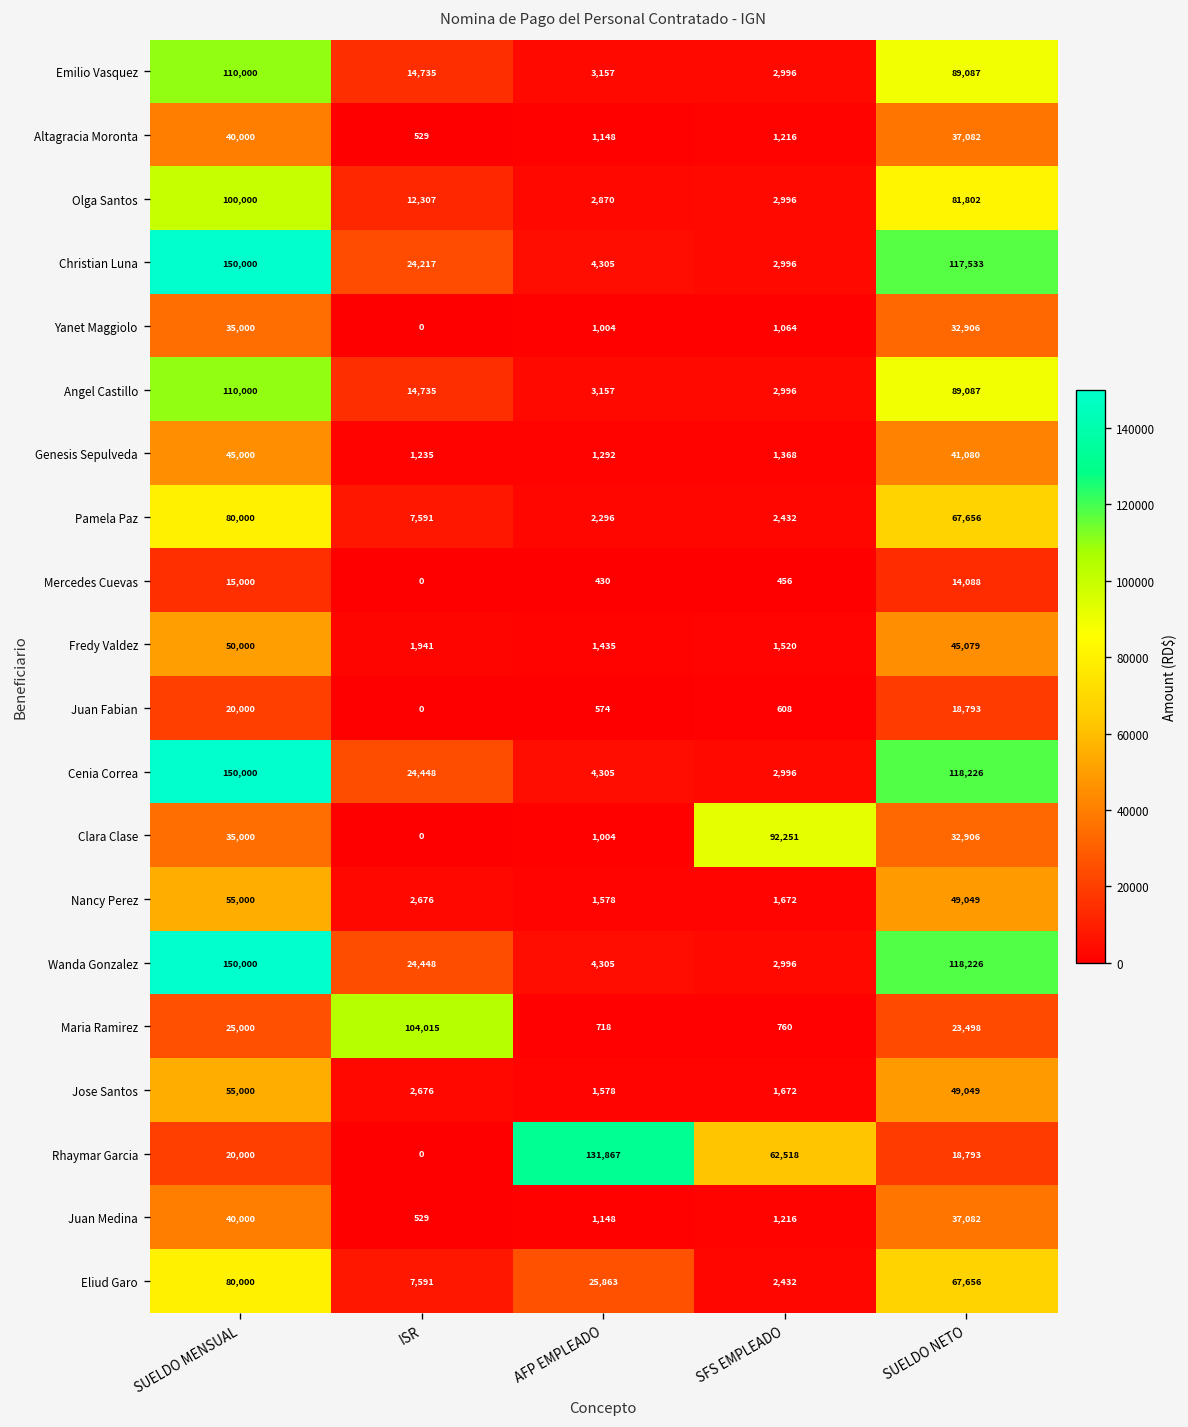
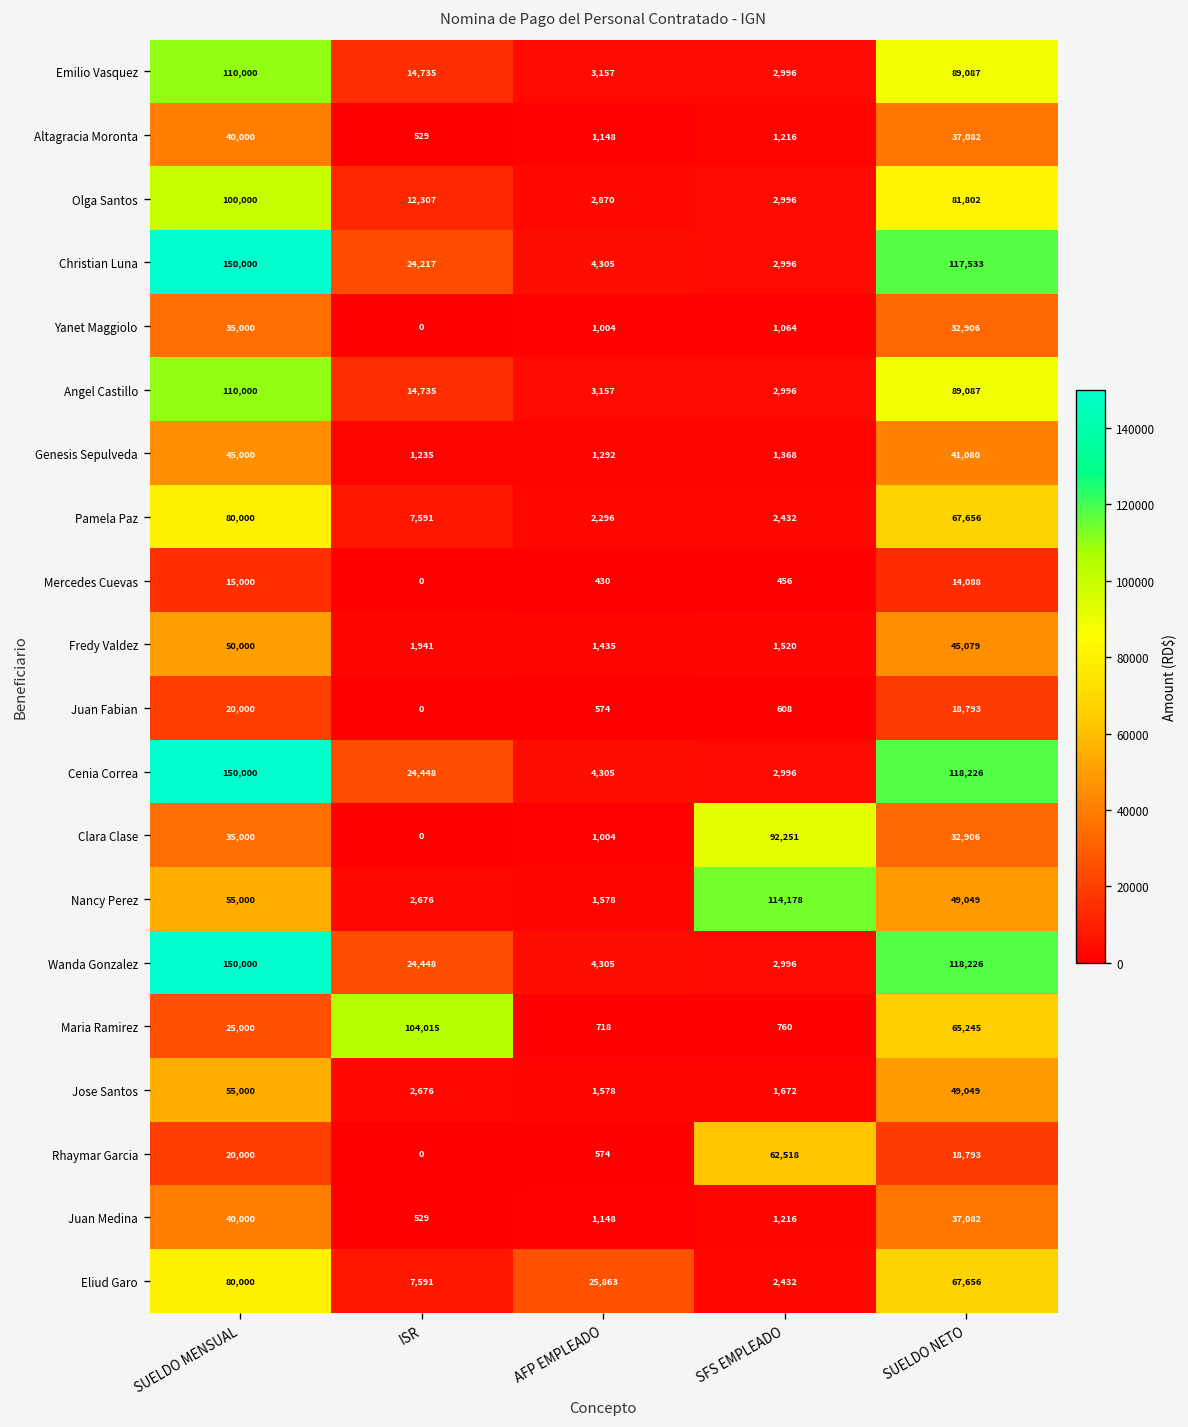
  {
    "Emilio Vasquez": {
      "SUELDO MENSUAL": "110,000",
      "ISR": "14,735",
      "AFP EMPLEADO": "3,157",
      "SFS EMPLEADO": "2,996",
      "SUELDO NETO": "89,087"
    },
    "Altagracia Moronta": {
      "SUELDO MENSUAL": "40,000",
      "ISR": "529",
      "AFP EMPLEADO": "1,148",
      "SFS EMPLEADO": "1,216",
      "SUELDO NETO": "37,082"
    },
    "Olga Santos": {
      "SUELDO MENSUAL": "100,000",
      "ISR": "12,307",
      "AFP EMPLEADO": "2,870",
      "SFS EMPLEADO": "2,996",
      "SUELDO NETO": "81,802"
    },
    "Christian Luna": {
      "SUELDO MENSUAL": "150,000",
      "ISR": "24,217",
      "AFP EMPLEADO": "4,305",
      "SFS EMPLEADO": "2,996",
      "SUELDO NETO": "117,533"
    },
    "Yanet Maggiolo": {
      "SUELDO MENSUAL": "35,000",
      "ISR": "0",
      "AFP EMPLEADO": "1,004",
      "SFS EMPLEADO": "1,064",
      "SUELDO NETO": "32,906"
    },
    "Angel Castillo": {
      "SUELDO MENSUAL": "110,000",
      "ISR": "14,735",
      "AFP EMPLEADO": "3,157",
      "SFS EMPLEADO": "2,996",
      "SUELDO NETO": "89,087"
    },
    "Genesis Sepulveda": {
      "SUELDO MENSUAL": "45,000",
      "ISR": "1,235",
      "AFP EMPLEADO": "1,292",
      "SFS EMPLEADO": "1,368",
      "SUELDO NETO": "41,080"
    },
    "Pamela Paz": {
      "SUELDO MENSUAL": "80,000",
      "ISR": "7,591",
      "AFP EMPLEADO": "2,296",
      "SFS EMPLEADO": "2,432",
      "SUELDO NETO": "67,656"
    },
    "Mercedes Cuevas": {
      "SUELDO MENSUAL": "15,000",
      "ISR": "0",
      "AFP EMPLEADO": "430",
      "SFS EMPLEADO": "456",
      "SUELDO NETO": "14,088"
    },
    "Fredy Valdez": {
      "SUELDO MENSUAL": "50,000",
      "ISR": "1,941",
      "AFP EMPLEADO": "1,435",
      "SFS EMPLEADO": "1,520",
      "SUELDO NETO": "45,079"
    },
    "Juan Fabian": {
      "SUELDO MENSUAL": "20,000",
      "ISR": "0",
      "AFP EMPLEADO": "574",
      "SFS EMPLEADO": "608",
      "SUELDO NETO": "18,793"
    },
    "Cenia Correa": {
      "SUELDO MENSUAL": "150,000",
      "ISR": "24,448",
      "AFP EMPLEADO": "4,305",
      "SFS EMPLEADO": "2,996",
      "SUELDO NETO": "118,226"
    },
    "Clara Clase": {
      "SUELDO MENSUAL": "35,000",
      "ISR": "0",
      "AFP EMPLEADO": "1,004",
      "SFS EMPLEADO": "92,251",
      "SUELDO NETO": "32,906"
    },
    "Nancy Perez": {
      "SUELDO MENSUAL": "55,000",
      "ISR": "2,676",
      "AFP EMPLEADO": "1,578",
-     "SFS EMPLEADO": "1,672",
+     "SFS EMPLEADO": "114,178",
      "SUELDO NETO": "49,049"
    },
    "Wanda Gonzalez": {
      "SUELDO MENSUAL": "150,000",
      "ISR": "24,448",
      "AFP EMPLEADO": "4,305",
      "SFS EMPLEADO": "2,996",
      "SUELDO NETO": "118,226"
    },
    "Maria Ramirez": {
      "SUELDO MENSUAL": "25,000",
      "ISR": "104,015",
      "AFP EMPLEADO": "718",
      "SFS EMPLEADO": "760",
-     "SUELDO NETO": "23,498"
+     "SUELDO NETO": "65,245"
    },
    "Jose Santos": {
      "SUELDO MENSUAL": "55,000",
      "ISR": "2,676",
      "AFP EMPLEADO": "1,578",
      "SFS EMPLEADO": "1,672",
      "SUELDO NETO": "49,049"
    },
    "Rhaymar Garcia": {
      "SUELDO MENSUAL": "20,000",
      "ISR": "0",
-     "AFP EMPLEADO": "131,867",
+     "AFP EMPLEADO": "574",
      "SFS EMPLEADO": "62,518",
      "SUELDO NETO": "18,793"
    },
    "Juan Medina": {
      "SUELDO MENSUAL": "40,000",
      "ISR": "529",
      "AFP EMPLEADO": "1,148",
      "SFS EMPLEADO": "1,216",
      "SUELDO NETO": "37,082"
    },
    "Eliud Garo": {
      "SUELDO MENSUAL": "80,000",
      "ISR": "7,591",
      "AFP EMPLEADO": "25,863",
      "SFS EMPLEADO": "2,432",
      "SUELDO NETO": "67,656"
    }
  }
